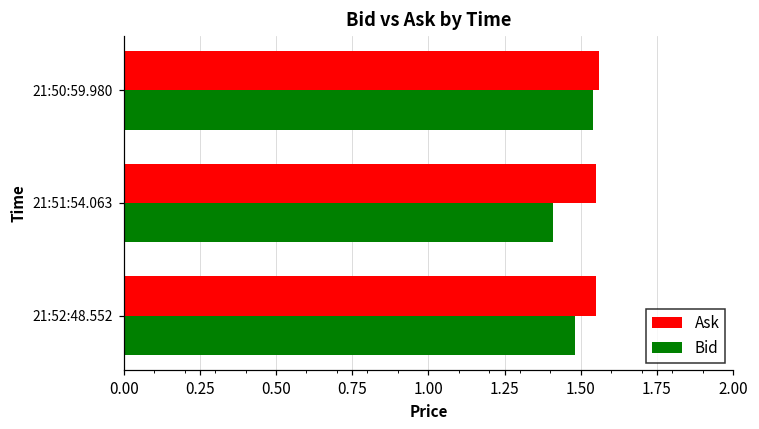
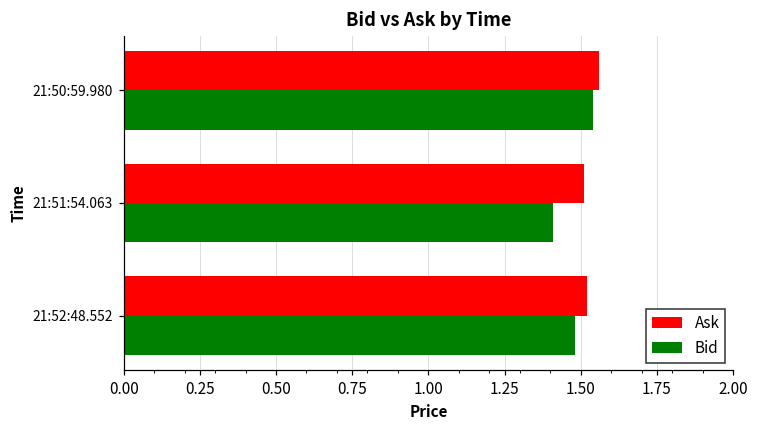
  {
    "Ask": {
      "21:50:59.980": 1.56,
-     "21:51:54.063": 1.55,
-     "21:52:48.552": 1.55
+     "21:51:54.063": 1.51,
+     "21:52:48.552": 1.52
    },
    "Bid": {
      "21:50:59.980": 1.54,
      "21:51:54.063": 1.41,
      "21:52:48.552": 1.48
    }
  }
